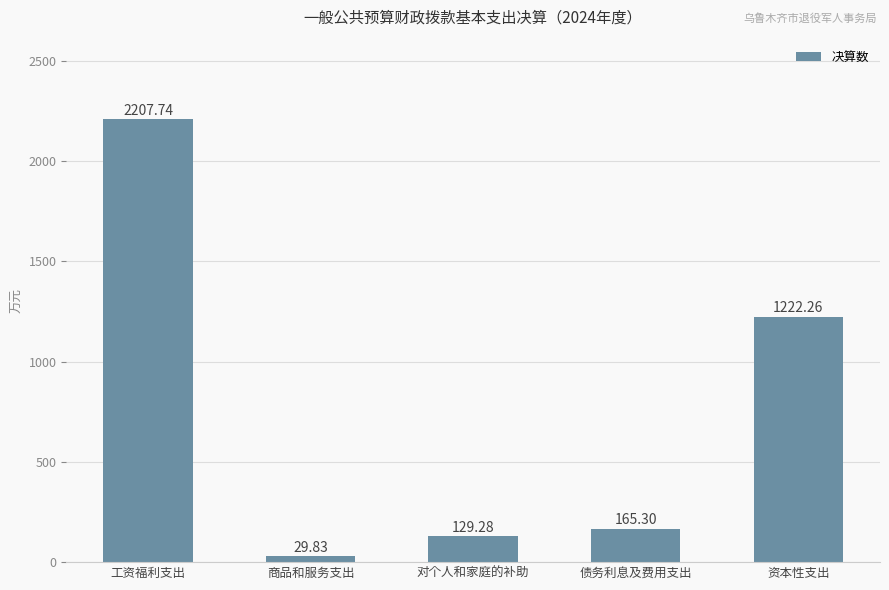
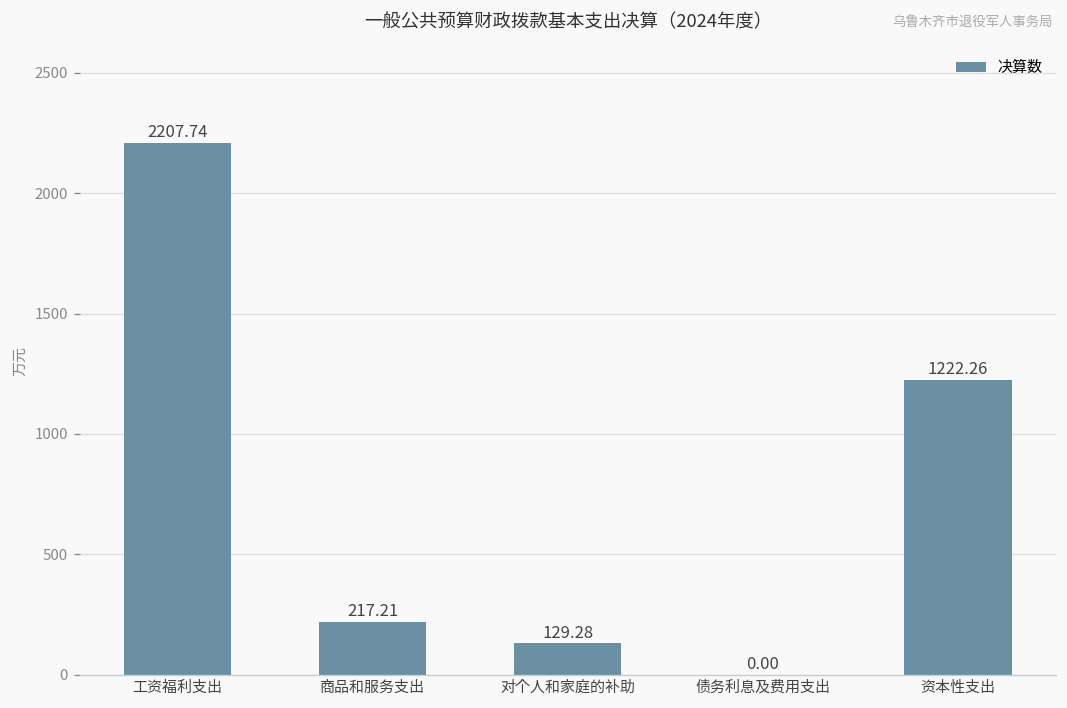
  {
    "工资福利支出": 2207.74,
-   "商品和服务支出": 29.83,
+   "商品和服务支出": 217.21,
    "对个人和家庭的补助": 129.28,
-   "债务利息及费用支出": 165.30,
+   "债务利息及费用支出": 0.00,
    "资本性支出": 1222.26
  }
